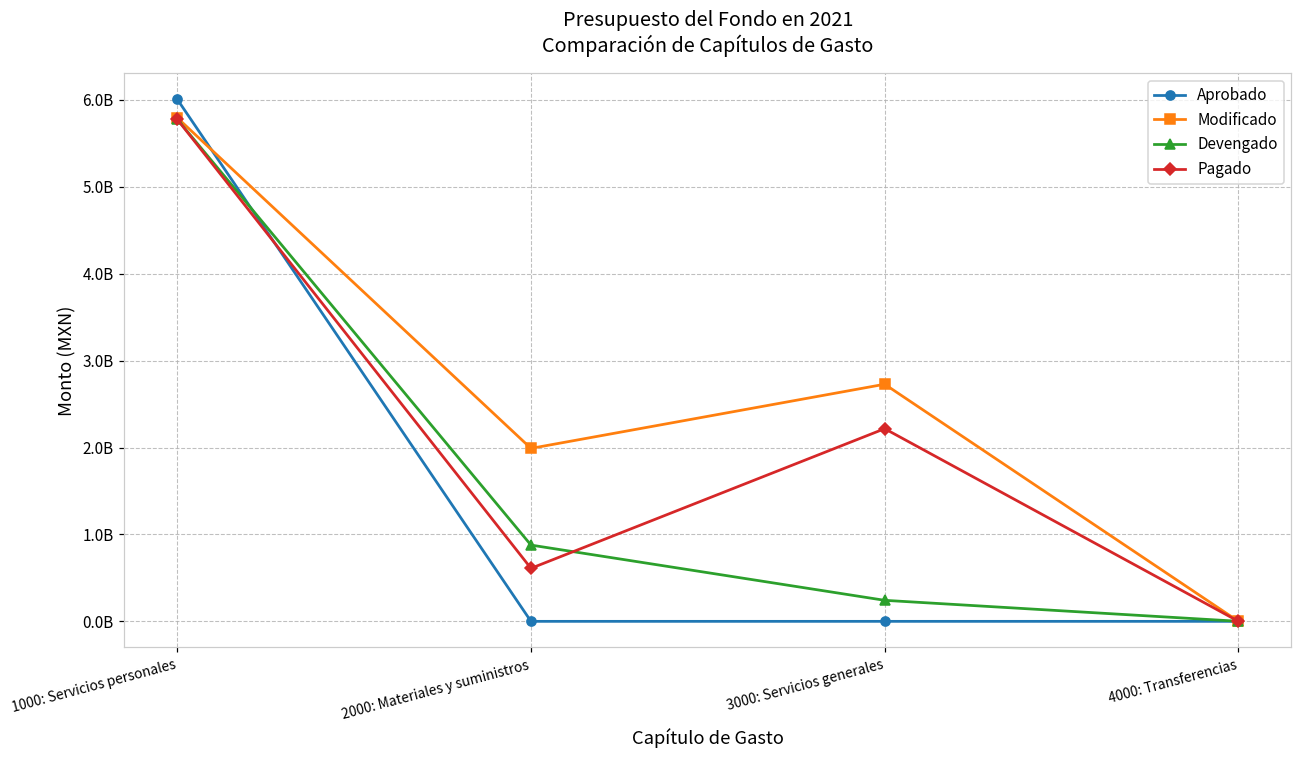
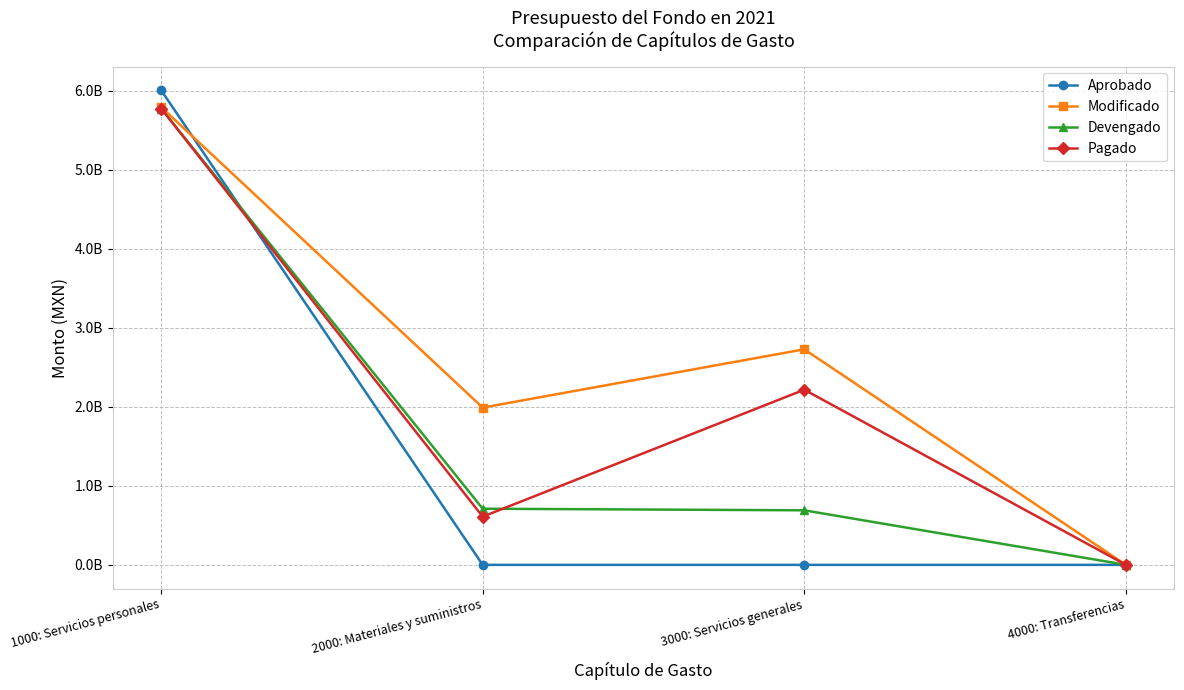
  {
    "Aprobado": {
      "1000: Servicios personales": 6000000000,
      "2000: Materiales y suministros": 0,
      "3000: Servicios generales": 0
    },
    "Modificado": {
      "2000: Materiales y suministros": 2000000000,
      "3000: Servicios generales": 2700000000
    },
    "Devengado": {
-     "2000: Materiales y suministros": 900000000,
-     "3000: Servicios generales": 200000000
+     "2000: Materiales y suministros": 700000000,
+     "3000: Servicios generales": 700000000
    },
    "Pagado": {
      "2000: Materiales y suministros": 600000000,
      "3000: Servicios generales": 2200000000
    }
  }
